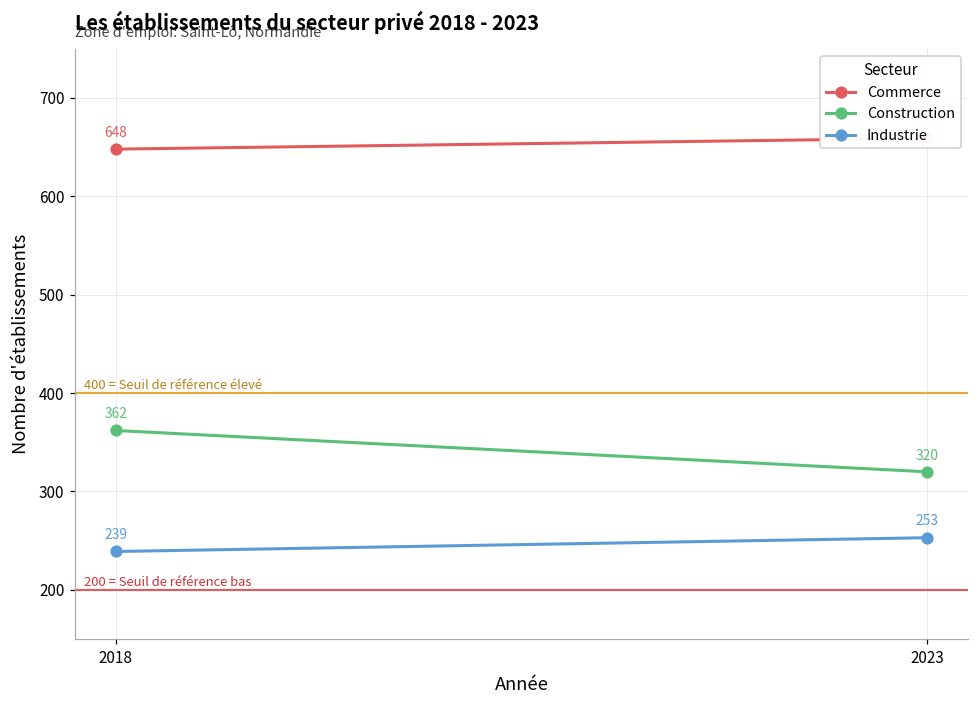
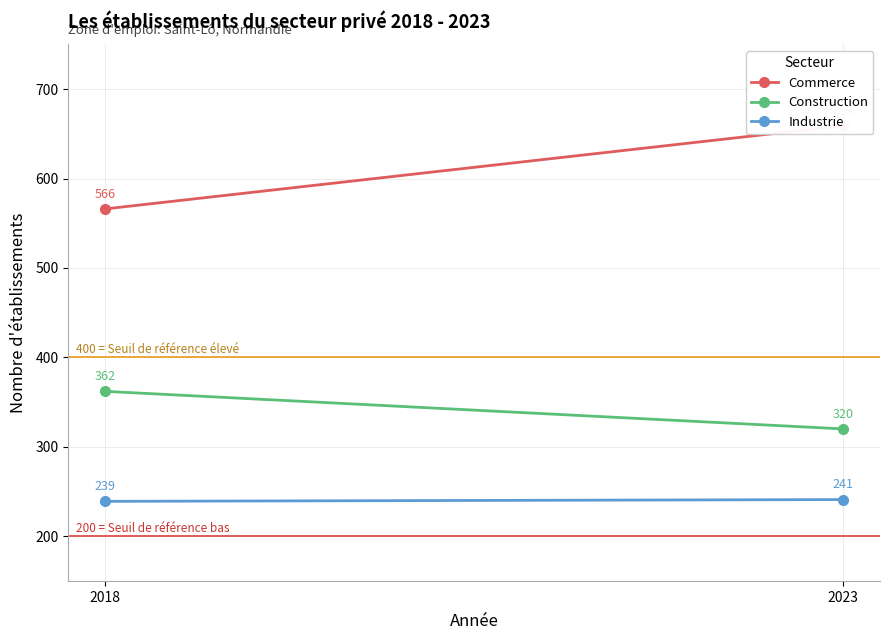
  {
    "Commerce": {
-     "2018": 648
+     "2018": 566
    },
    "Construction": {
      "2018": 362,
      "2023": 320
    },
    "Industrie": {
      "2018": 239,
-     "2023": 253
+     "2023": 241
    }
  }
